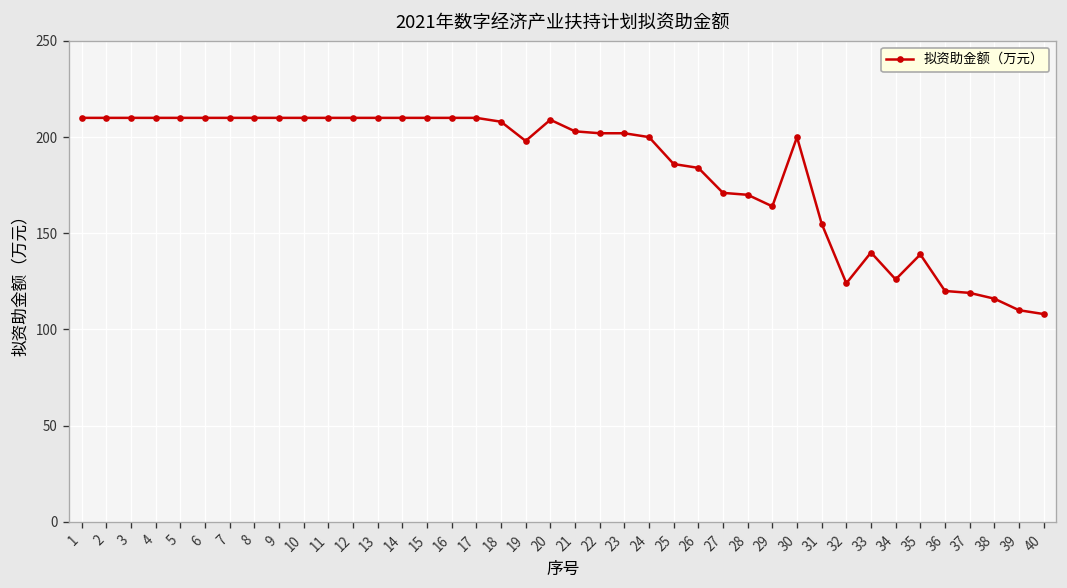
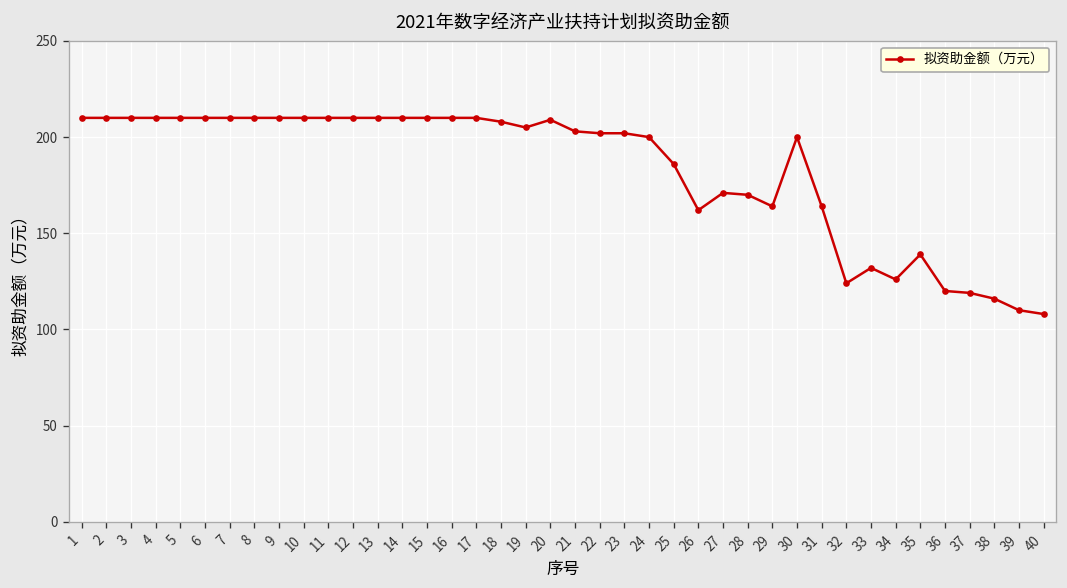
  {
    "1": 210,
    "2": 210,
    "3": 210,
    "4": 210,
    "5": 210,
    "6": 210,
    "7": 210,
    "8": 210,
    "9": 210,
    "10": 210,
    "11": 210,
    "12": 210,
    "13": 210,
    "14": 210,
    "15": 210,
    "16": 210,
    "17": 210,
    "18": 208,
-   "19": 198,
+   "19": 205,
    "20": 209,
    "21": 203,
    "22": 202,
    "23": 202,
    "24": 200,
    "25": 186,
-   "26": 184,
+   "26": 162,
    "27": 171,
    "28": 170,
    "29": 164,
    "30": 200,
-   "31": 155,
+   "31": 164,
    "32": 124,
-   "33": 140,
+   "33": 132,
    "34": 126,
    "35": 139,
    "36": 120,
    "37": 119,
    "38": 116,
    "39": 110,
    "40": 108
  }
